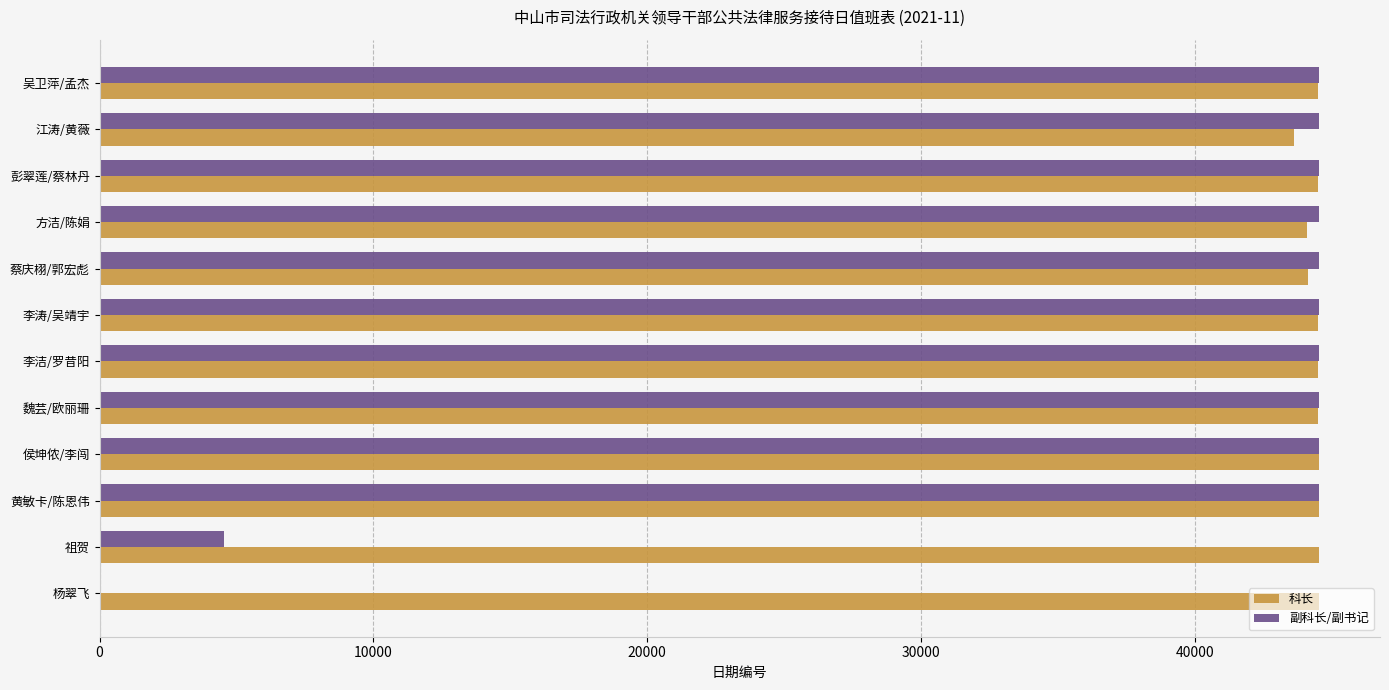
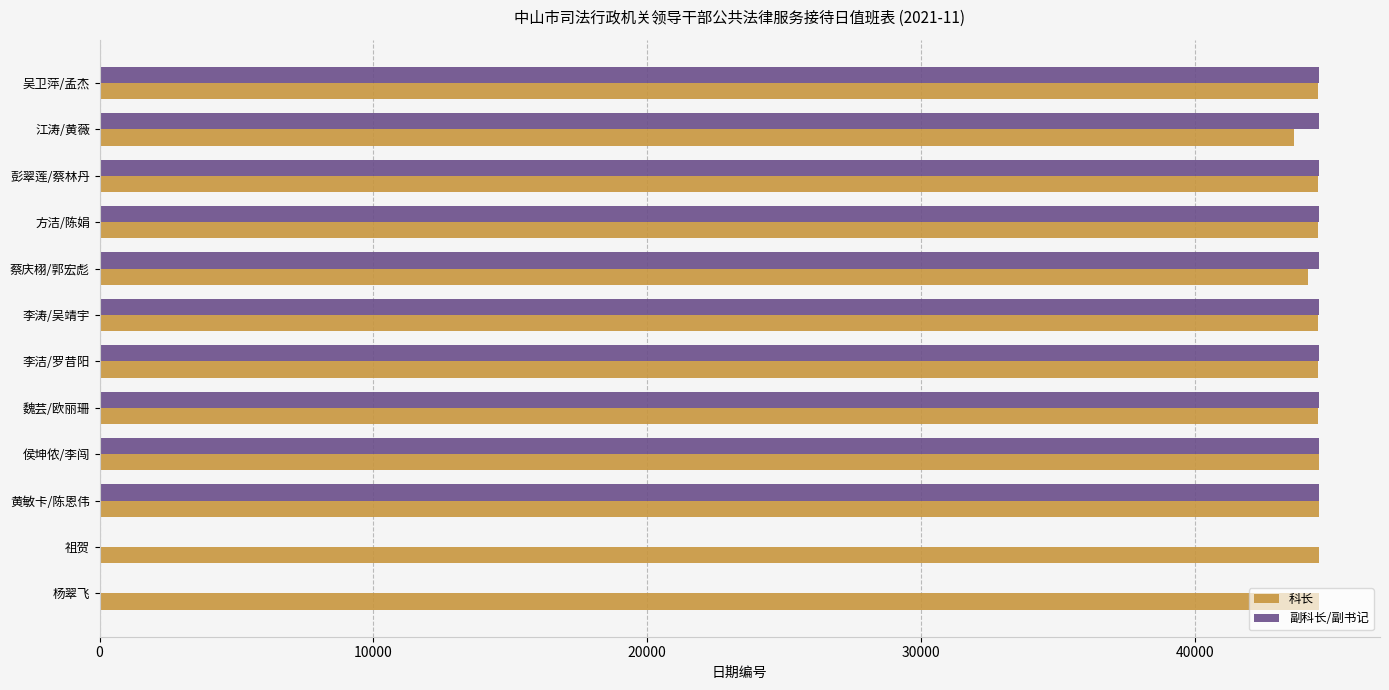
  {
    "科长": {
      "吴卫萍/孟杰": 44500,
      "江涛/黄薇": 43600,
      "彭翠莲/蔡林丹": 44500,
-     "方洁/陈娟": 44100,
+     "方洁/陈娟": 44500,
      "蔡庆栩/郭宏彪": 44100,
      "李涛/吴靖宇": 44500,
      "李洁/罗昔阳": 44500,
      "魏芸/欧丽珊": 44500,
      "侯坤侬/李闯": 44500,
      "黄敏卡/陈恩伟": 44500,
      "祖贺": 44500
    },
    "副科长/副书记": {
      "吴卫萍/孟杰": 44500,
      "江涛/黄薇": 44500,
      "彭翠莲/蔡林丹": 44500,
      "方洁/陈娟": 44500,
      "蔡庆栩/郭宏彪": 44500,
      "李涛/吴靖宇": 44500,
      "李洁/罗昔阳": 44500,
      "魏芸/欧丽珊": 44500,
      "侯坤侬/李闯": 44500,
      "黄敏卡/陈恩伟": 44500,
-     "祖贺": 4500,
+     "祖贺": 0,
      "杨翠飞": 0
    }
  }
